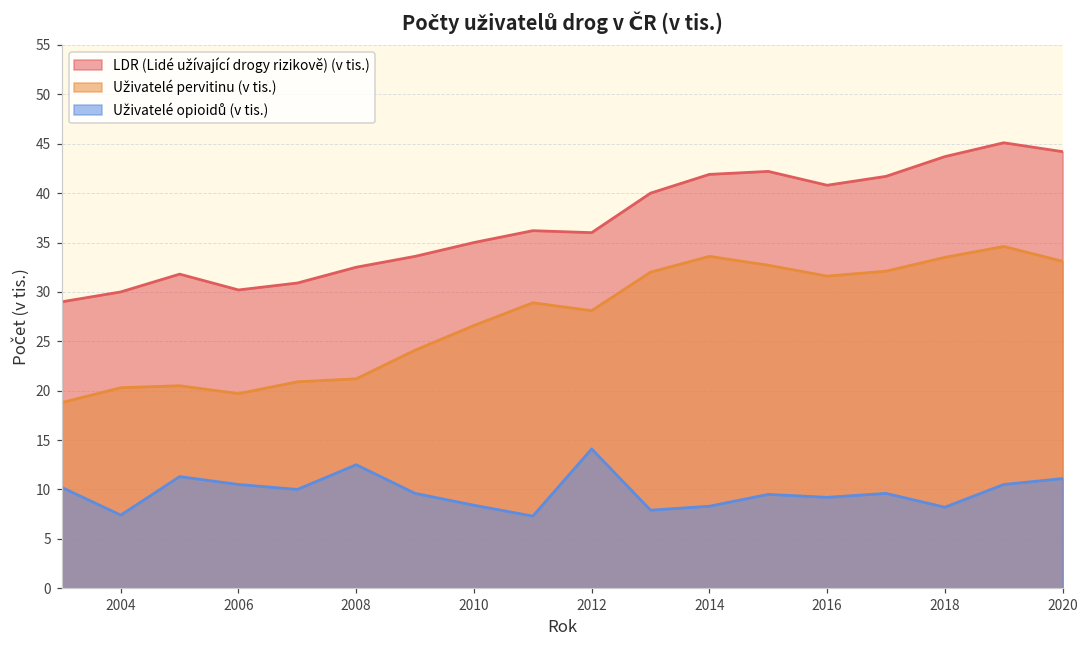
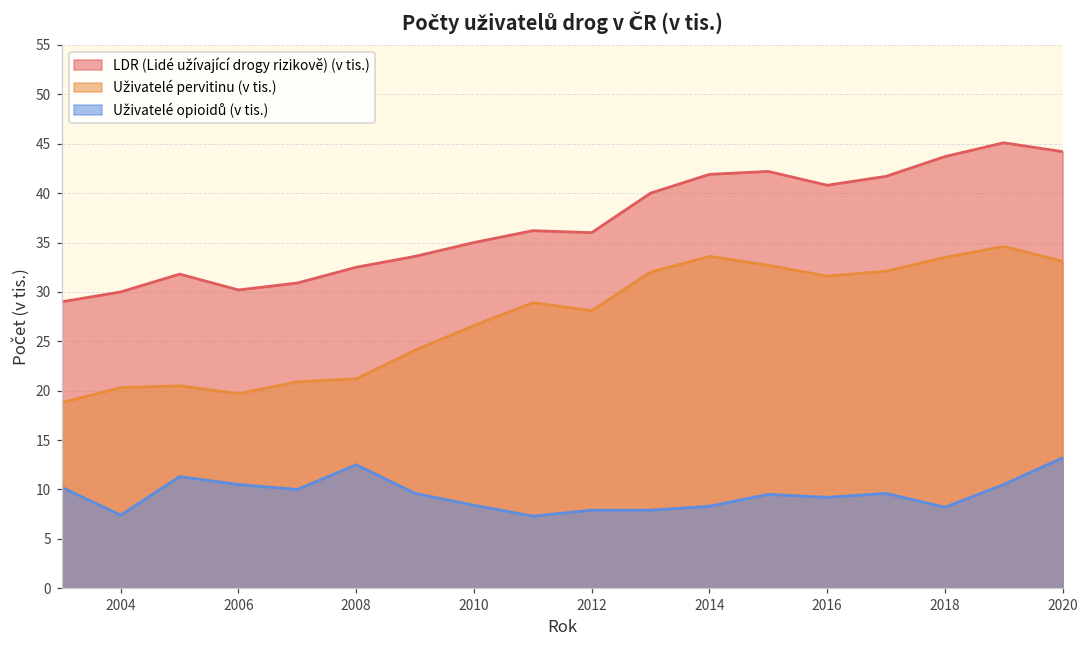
  {
    "Uživatelé opioidů (v tis.)": {
      "2004": 7,
      "2006": 11,
      "2008": 13,
      "2010": 8,
-     "2012": 14,
+     "2012": 8,
      "2014": 8,
      "2016": 9,
      "2018": 8,
-     "2020": 11
+     "2020": 13
    }
  }
